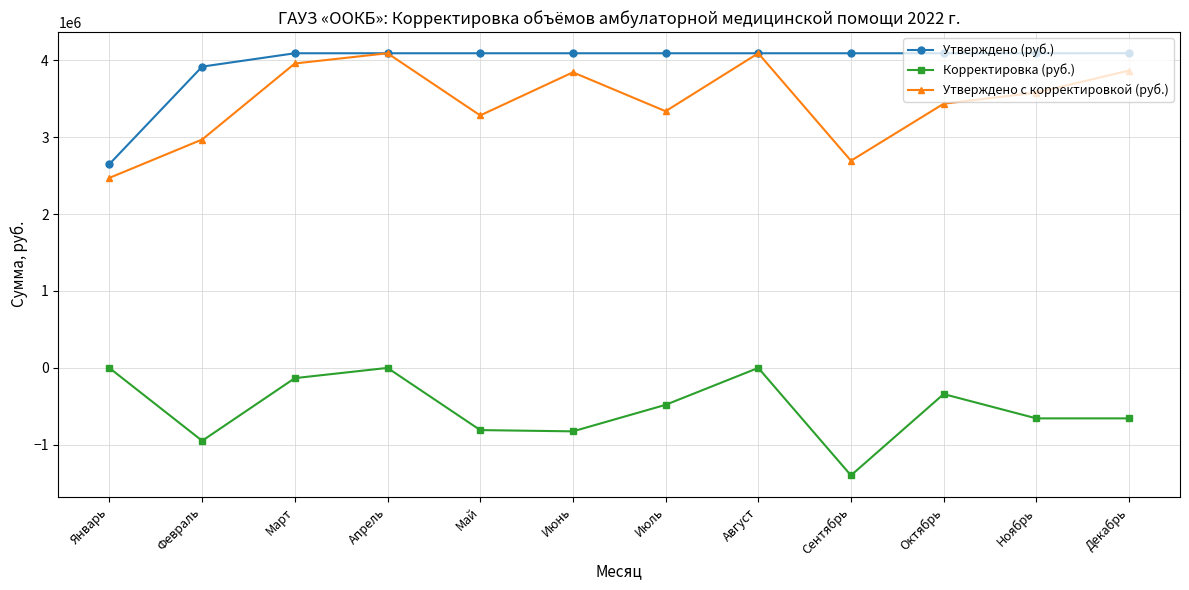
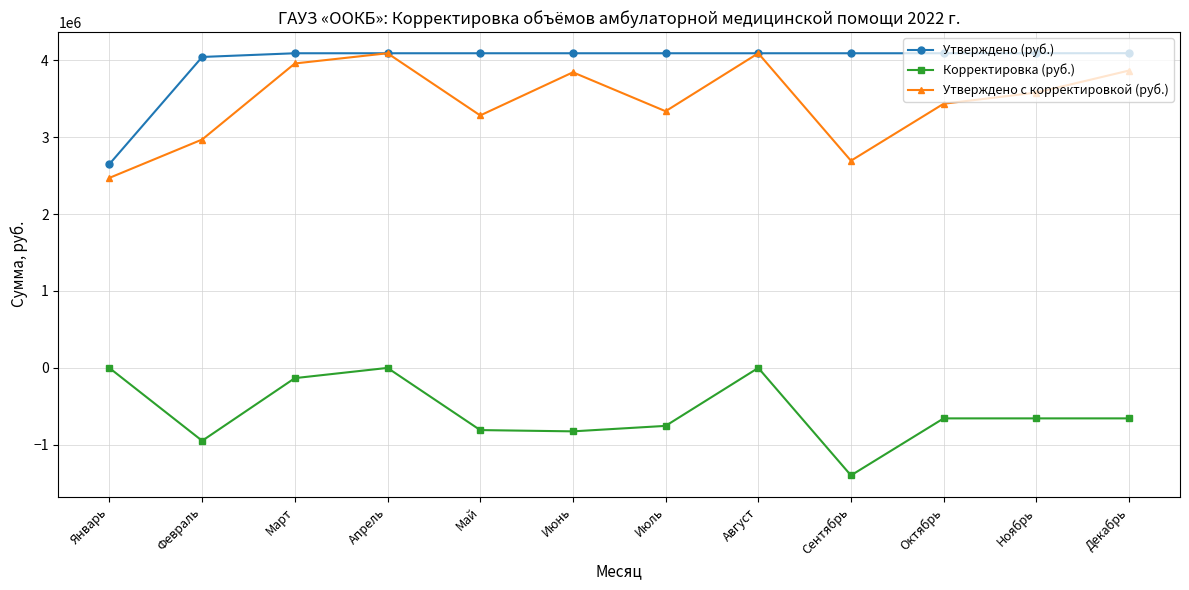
  {
    "Утверждено (руб.)": {
      "Январь": 2700000,
-     "Февраль": 3900000,
+     "Февраль": 4000000,
      "Март": 4100000,
      "Май": 4100000,
      "Июнь": 4100000,
      "Июль": 4100000,
      "Сентябрь": 4100000
    },
    "Корректировка (руб.)": {
      "Январь": 0,
      "Февраль": -900000,
      "Март": -100000,
      "Апрель": 0,
      "Май": -800000,
      "Июнь": -800000,
-     "Июль": -500000,
+     "Июль": -800000,
      "Август": 0,
      "Сентябрь": -1400000,
-     "Октябрь": -300000,
+     "Октябрь": -700000,
      "Ноябрь": -700000,
      "Декабрь": -700000
    },
    "Утверждено с корректировкой (руб.)": {
      "Январь": 2500000,
      "Февраль": 3000000,
      "Март": 4000000,
      "Май": 3300000,
      "Июнь": 3800000,
      "Июль": 3300000,
      "Сентябрь": 2700000,
      "Октябрь": 3400000
    }
  }
